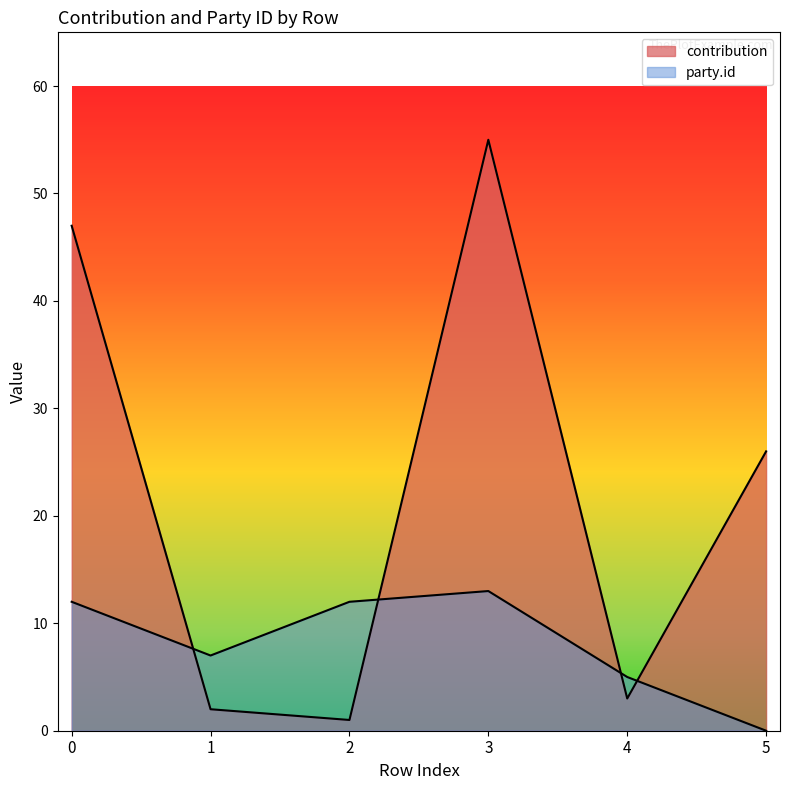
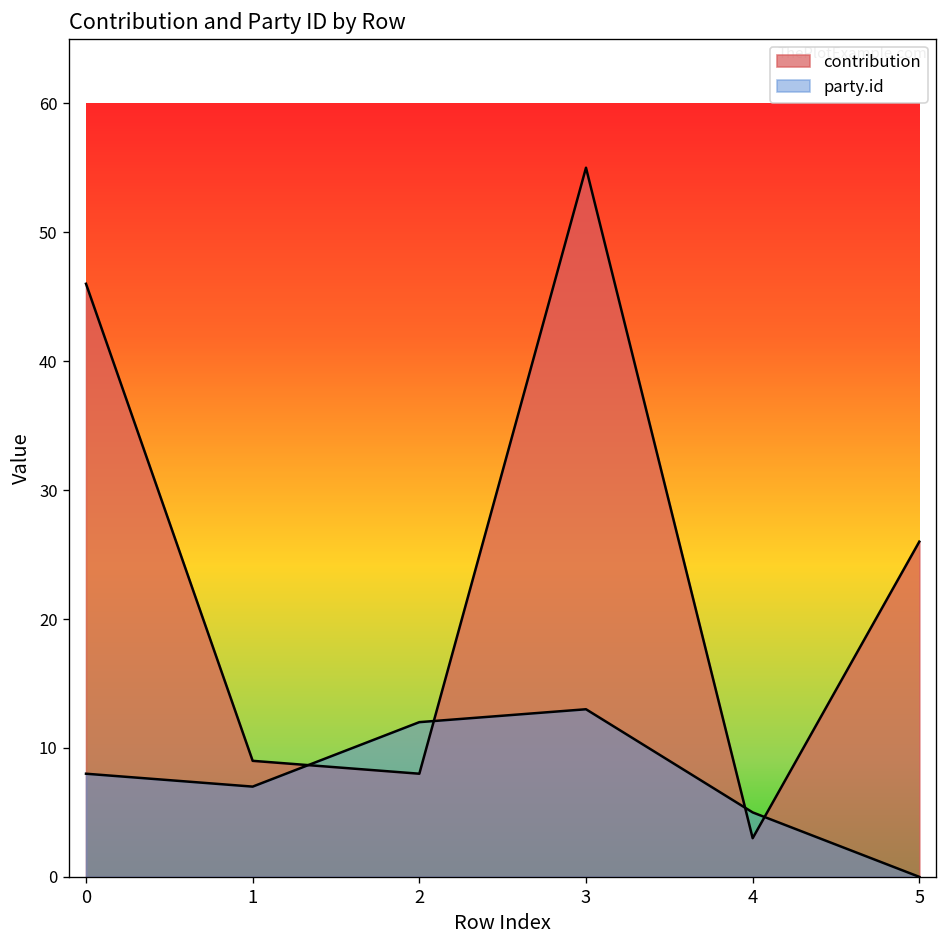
  {
    "contribution": {
-     "0": 47,
-     "1": 2,
-     "2": 1,
+     "0": 46,
+     "1": 9,
+     "2": 8,
      "3": 55,
      "4": 3,
      "5": 26
    },
    "party.id": {
-     "0": 12,
+     "0": 8,
      "1": 7,
      "2": 12,
      "3": 13,
      "4": 5,
      "5": 0
    }
  }
